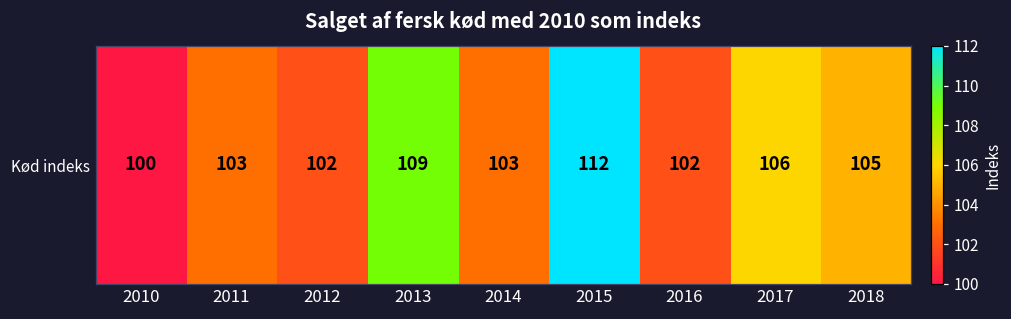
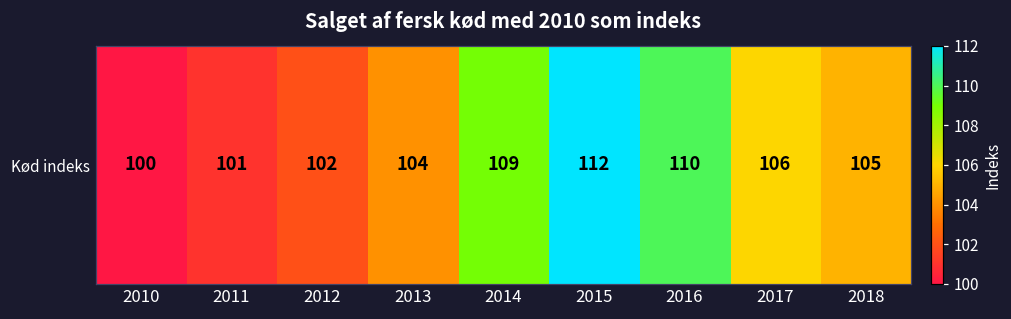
  {
    "Kød indeks": {
      "2010": 100,
-     "2011": 103,
+     "2011": 101,
      "2012": 102,
-     "2013": 109,
-     "2014": 103,
+     "2013": 104,
+     "2014": 109,
      "2015": 112,
-     "2016": 102,
+     "2016": 110,
      "2017": 106,
      "2018": 105
    }
  }
